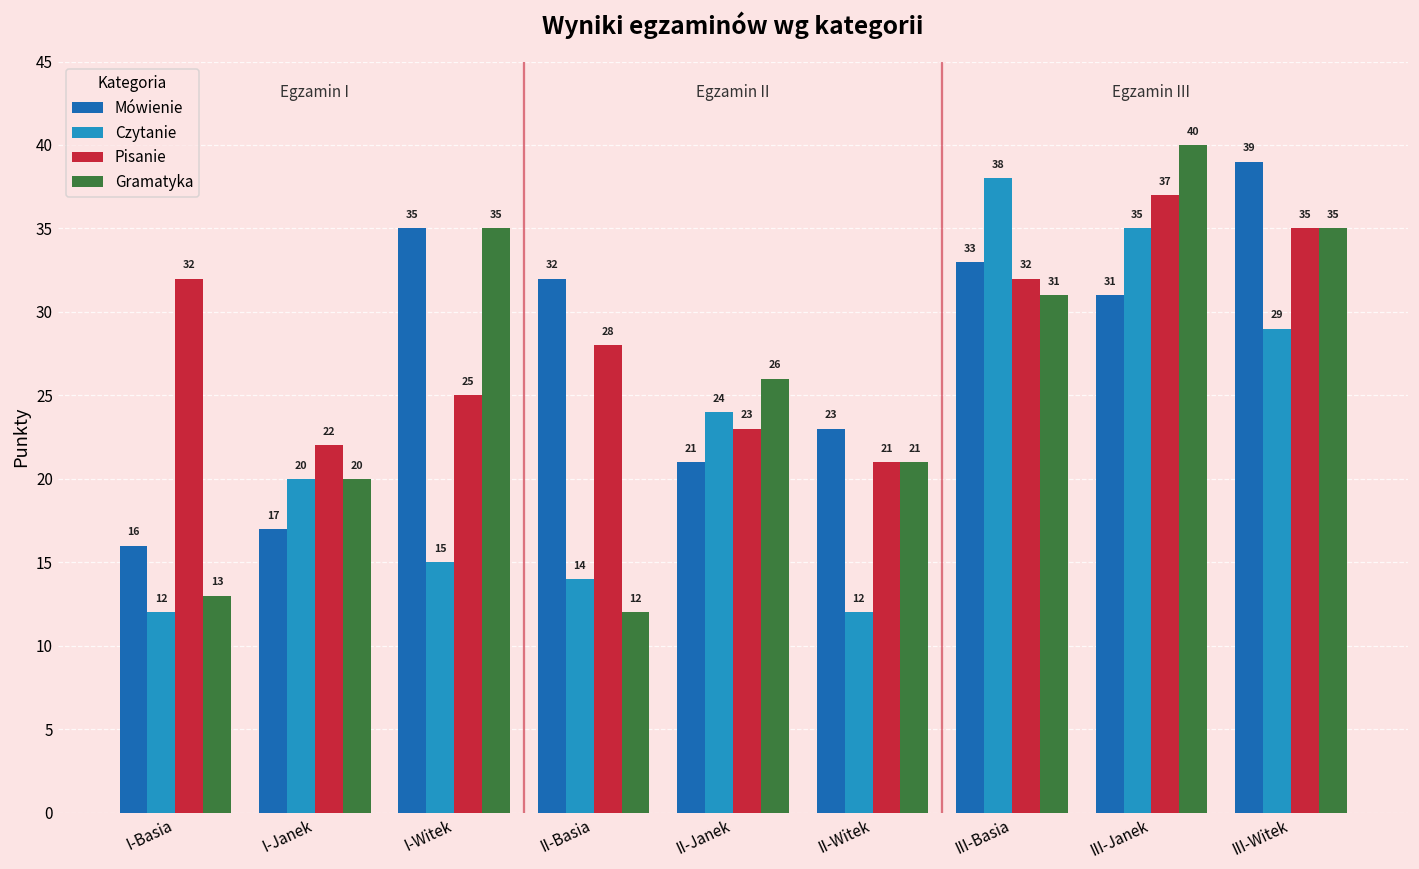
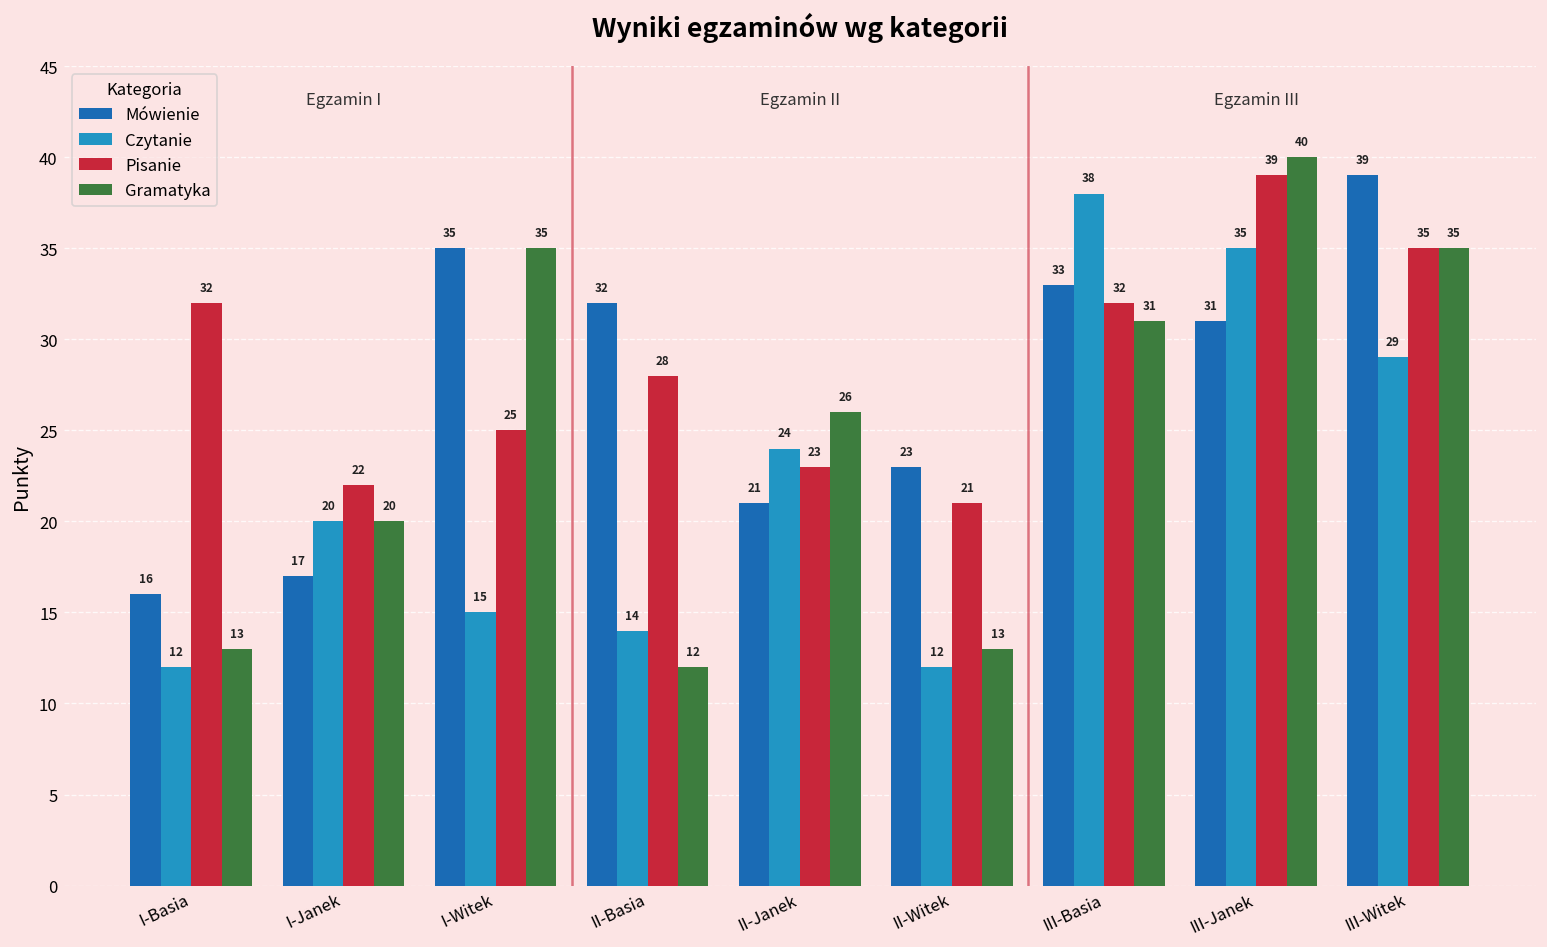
  {
    "Pisanie": {
      "I-Basia": 32,
      "I-Janek": 22,
      "I-Witek": 25,
      "II-Basia": 28,
      "II-Janek": 23,
      "II-Witek": 21,
      "III-Basia": 32,
-     "III-Janek": 37,
+     "III-Janek": 39,
      "III-Witek": 35
    },
    "Gramatyka": {
      "I-Basia": 13,
      "I-Janek": 20,
      "I-Witek": 35,
      "II-Basia": 12,
      "II-Janek": 26,
-     "II-Witek": 21,
+     "II-Witek": 13,
      "III-Basia": 31,
      "III-Janek": 40,
      "III-Witek": 35
    }
  }
